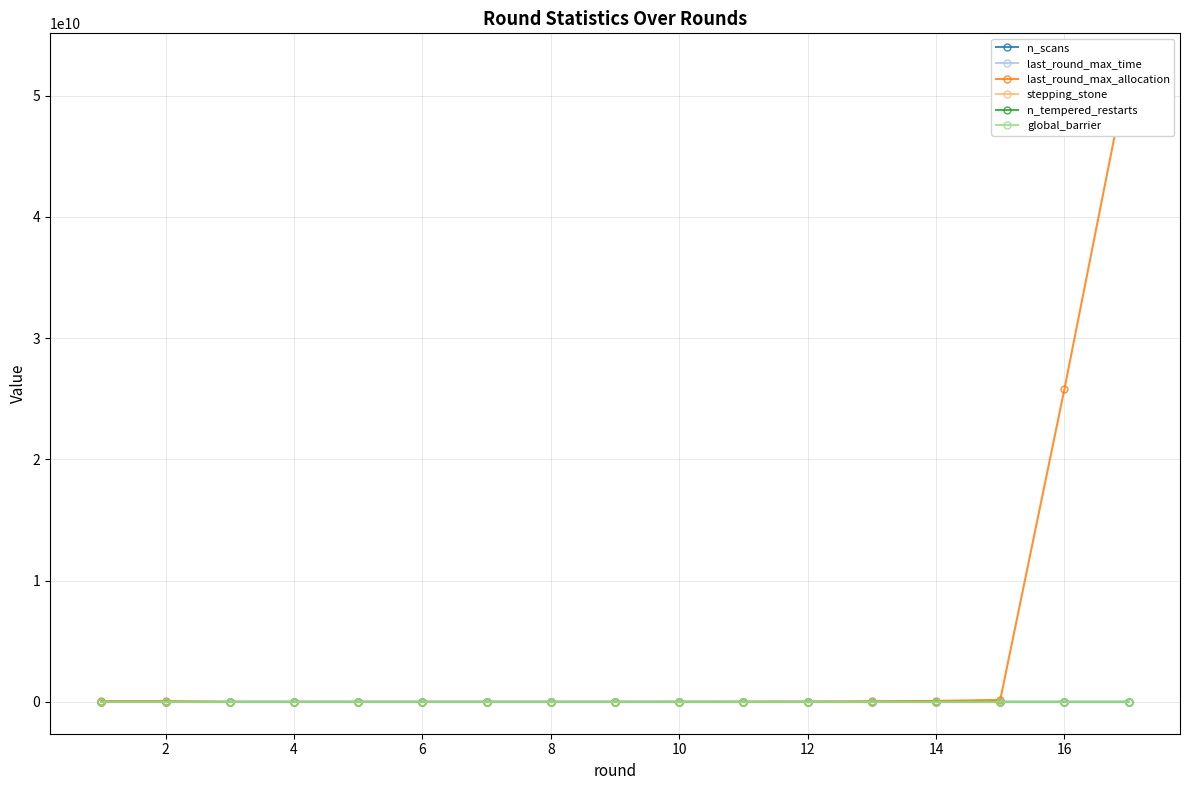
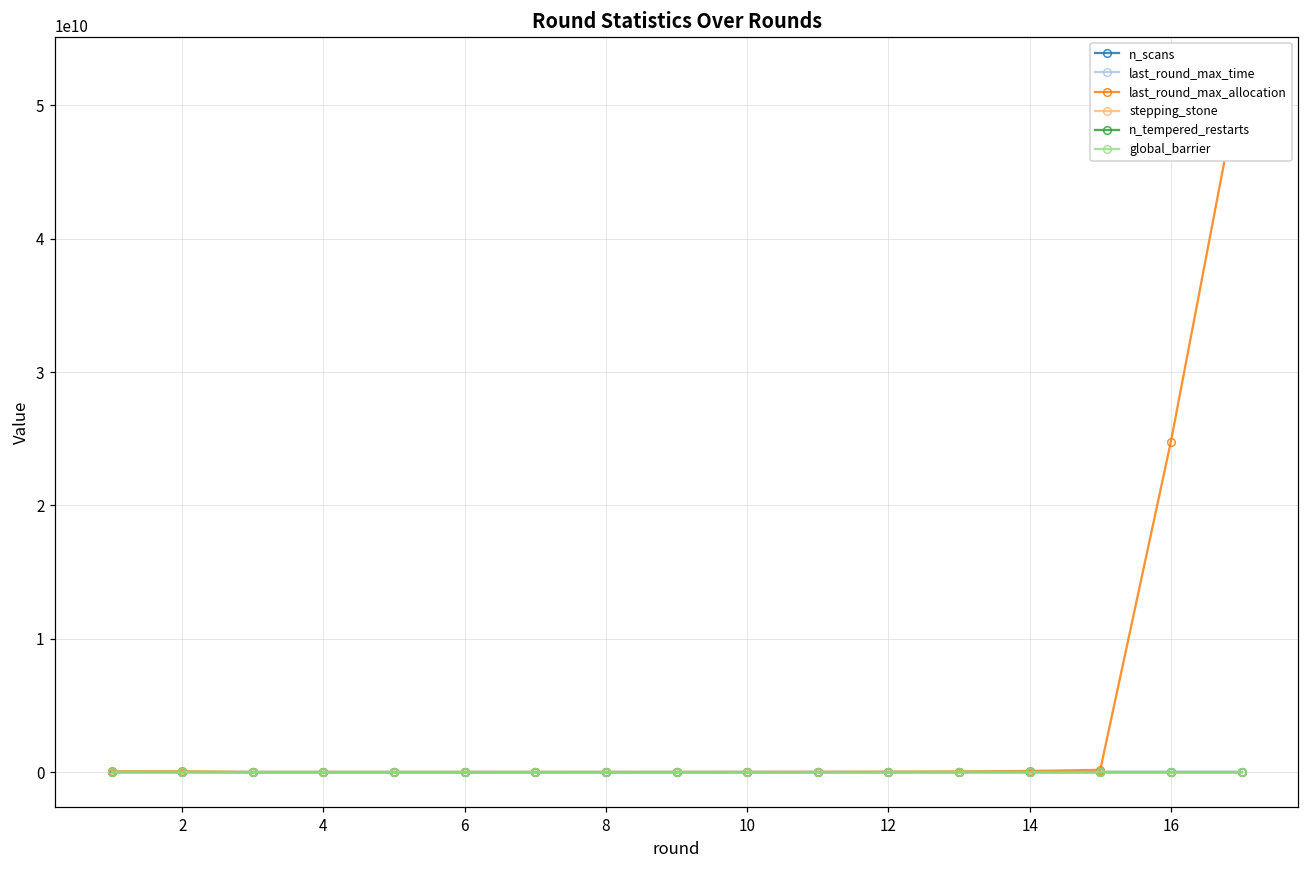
  {
    "global_barrier": {
      "16": 0
    },
    "last_round_max_allocation": {
-     "16": 25800000000
+     "16": 24800000000
    }
  }
